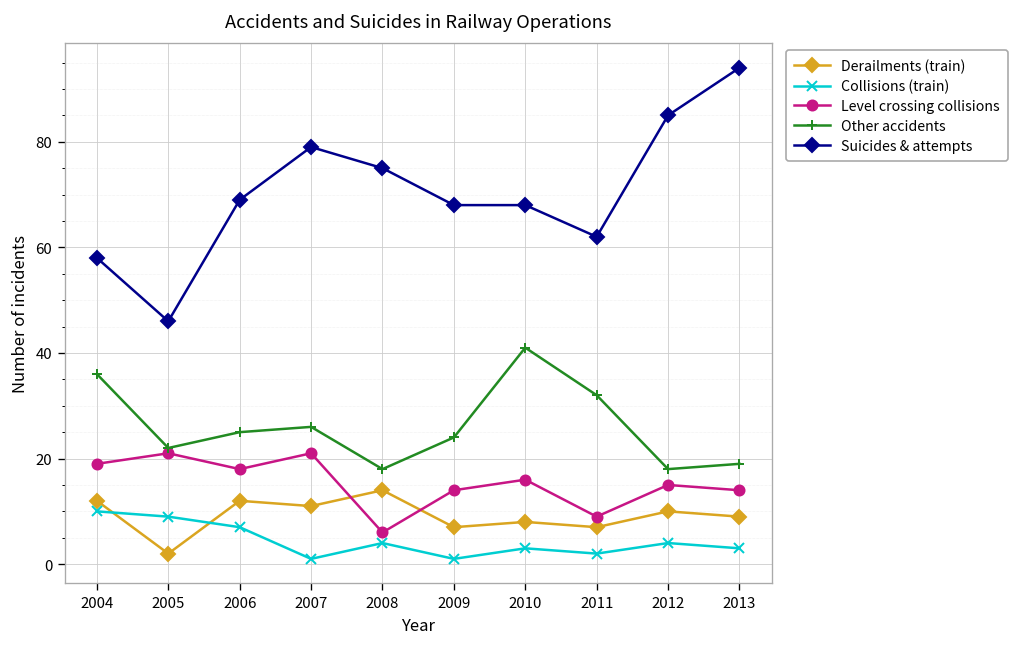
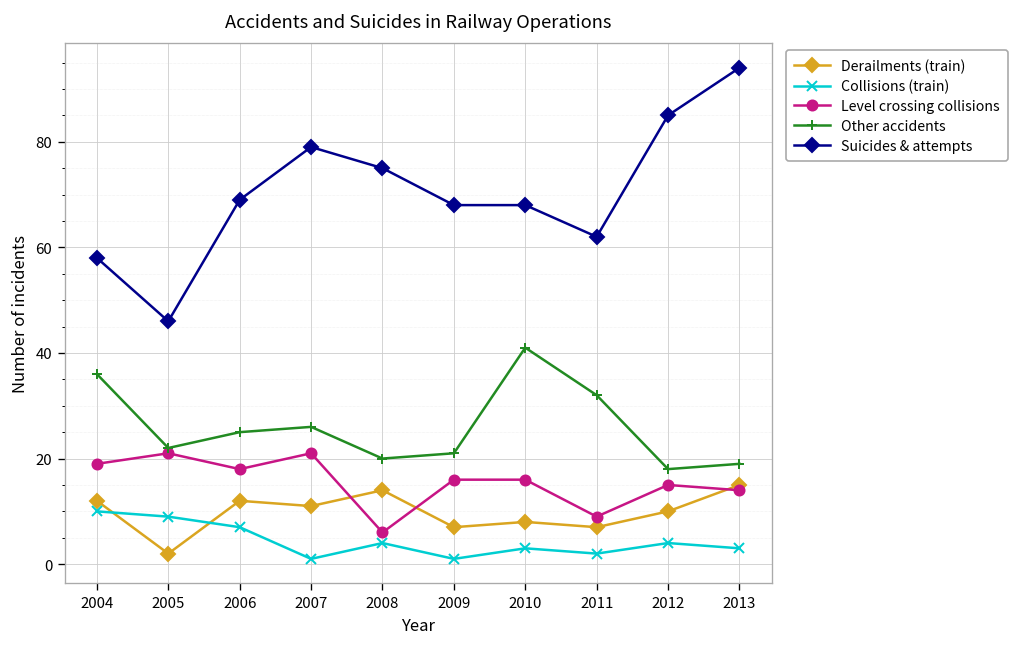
  {
    "Derailments (train)": {
      "2004": 12,
      "2005": 2,
      "2006": 12,
      "2007": 11,
      "2008": 14,
      "2009": 7,
      "2010": 8,
      "2011": 7,
      "2012": 10,
-     "2013": 9
+     "2013": 15
    },
    "Collisions (train)": {
      "2004": 10,
      "2005": 9,
      "2006": 7,
      "2007": 1,
      "2008": 4,
      "2009": 1,
      "2010": 3,
      "2011": 2,
      "2012": 4,
      "2013": 3
    },
    "Level crossing collisions": {
      "2004": 19,
      "2005": 21,
      "2006": 18,
      "2007": 21,
      "2008": 6,
-     "2009": 14,
+     "2009": 16,
      "2010": 16,
      "2011": 9,
      "2012": 15,
      "2013": 14
    },
    "Other accidents": {
      "2004": 36,
      "2005": 22,
      "2006": 25,
      "2007": 26,
-     "2008": 18,
-     "2009": 24,
+     "2008": 20,
+     "2009": 21,
      "2010": 41,
      "2011": 32,
      "2012": 18,
      "2013": 19
    },
    "Suicides & attempts": {
      "2004": 58,
      "2005": 46,
      "2006": 69,
      "2007": 79,
      "2008": 75,
      "2009": 68,
      "2010": 68,
      "2011": 62,
      "2012": 85,
      "2013": 94
    }
  }
